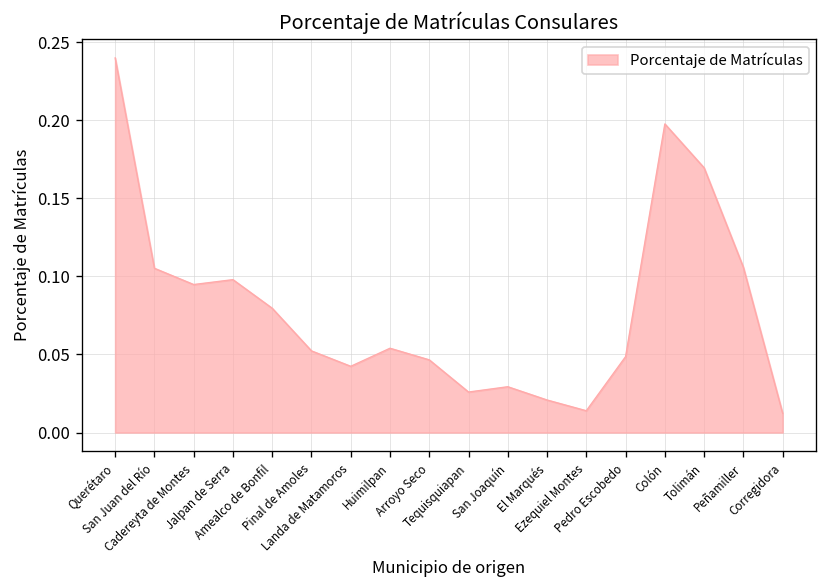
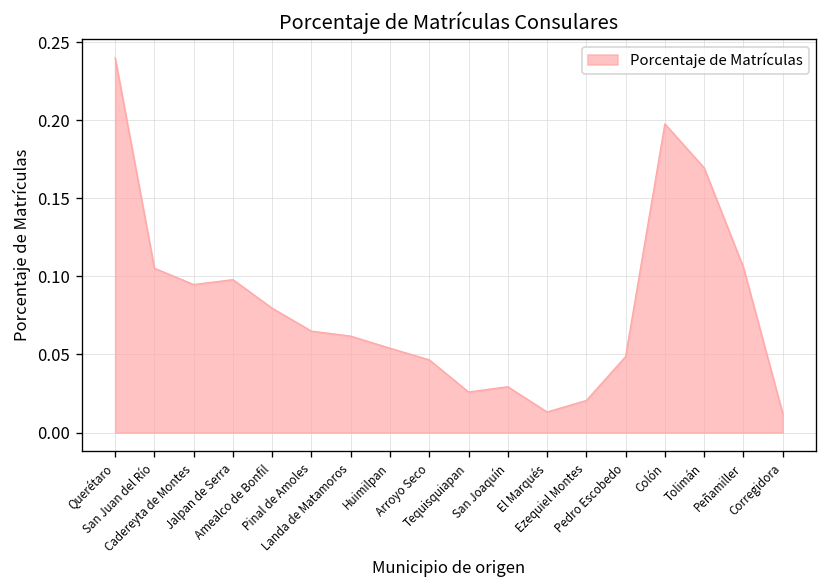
  {
    "Querétaro": 0.240,
    "San Juan del Río": 0.105,
    "Cadereyta de Montes": 0.095,
    "Jalpan de Serra": 0.098,
    "Amealco de Bonfil": 0.080,
-   "Pinal de Amoles": 0.052,
-   "Landa de Matamoros": 0.042,
+   "Pinal de Amoles": 0.065,
+   "Landa de Matamoros": 0.062,
    "Huimilpan": 0.054,
    "Arroyo Seco": 0.047,
    "Tequisquiapan": 0.026,
    "San Joaquín": 0.029,
-   "El Marqués": 0.021,
-   "Ezequiel Montes": 0.014,
+   "El Marqués": 0.013,
+   "Ezequiel Montes": 0.021,
    "Pedro Escobedo": 0.049,
    "Colón": 0.198,
    "Tolimán": 0.170,
    "Peñamiller": 0.106,
    "Corregidora": 0.012
  }
